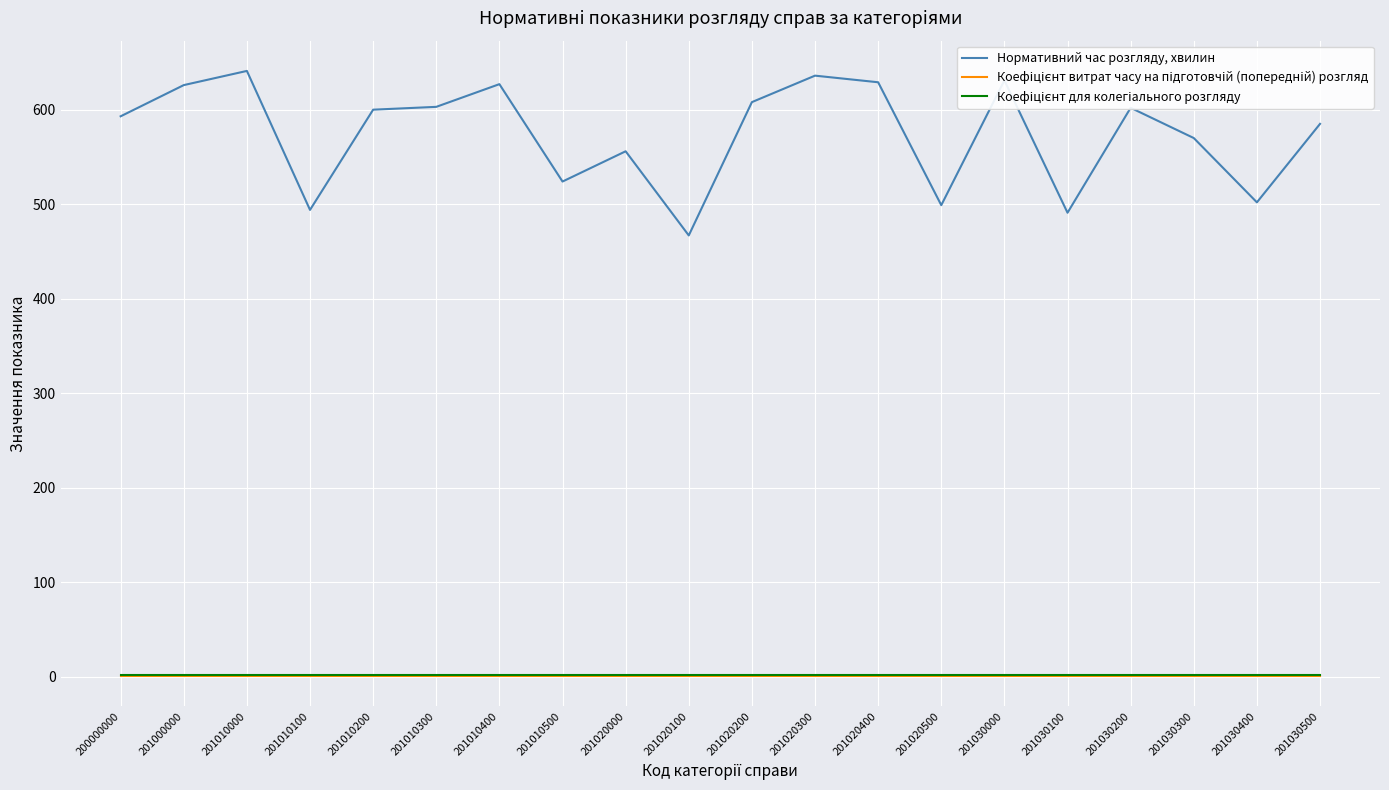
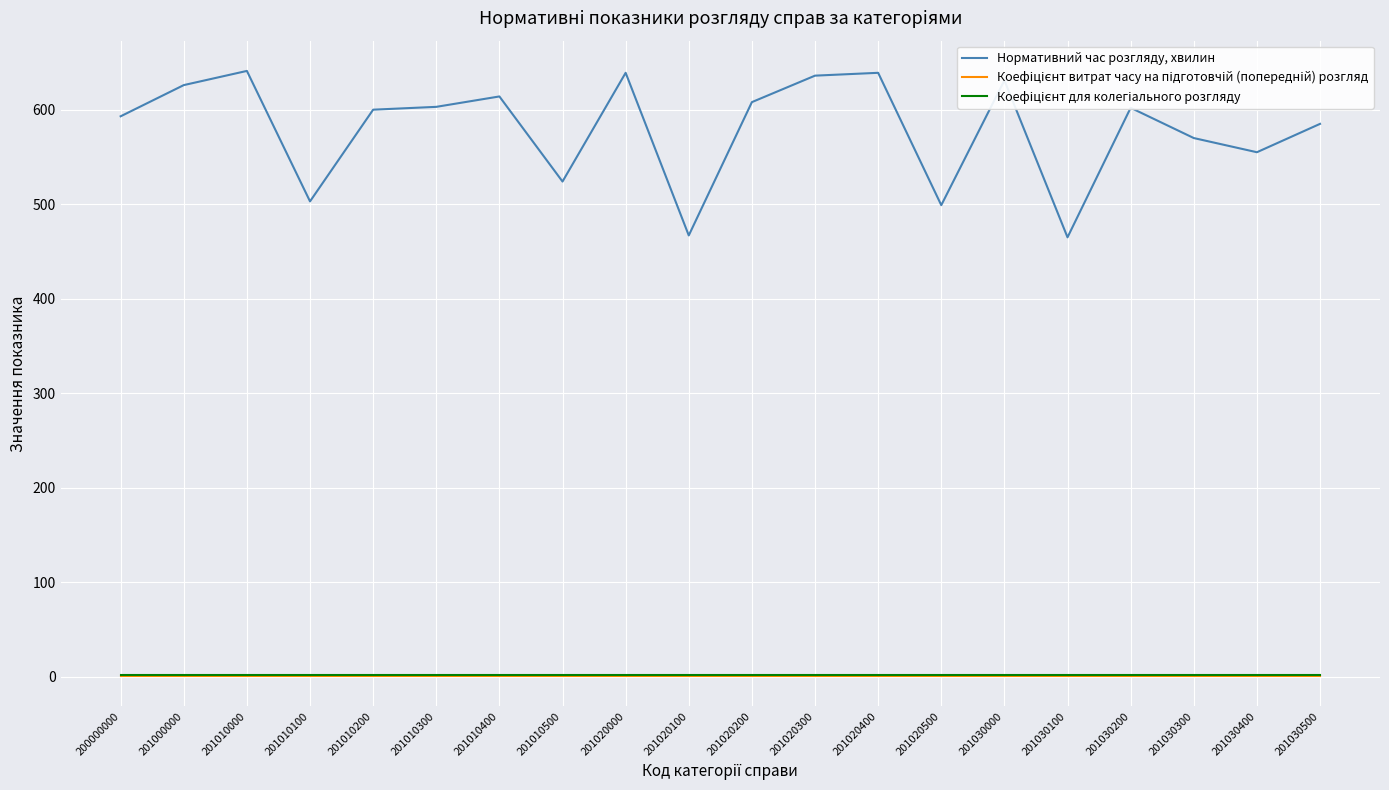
  {
    "Нормативний час розгляду, хвилин": {
      "200000000": 590,
      "201000000": 630,
      "201010000": 640,
-     "201010100": 490,
+     "201010100": 500,
      "201010200": 600,
      "201010300": 600,
-     "201010400": 630,
+     "201010400": 610,
      "201010500": 520,
-     "201020000": 560,
+     "201020000": 640,
      "201020100": 470,
      "201020200": 610,
      "201020300": 640,
-     "201020400": 630,
+     "201020400": 640,
      "201020500": 500,
-     "201030100": 490,
+     "201030100": 470,
      "201030300": 570,
-     "201030400": 500,
+     "201030400": 560,
      "201030500": 590
    }
  }
